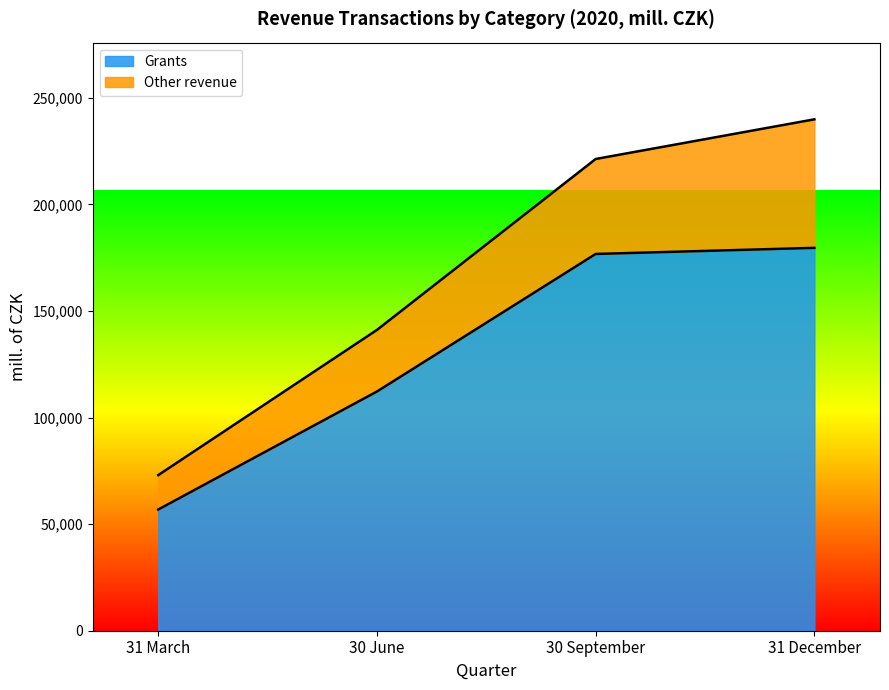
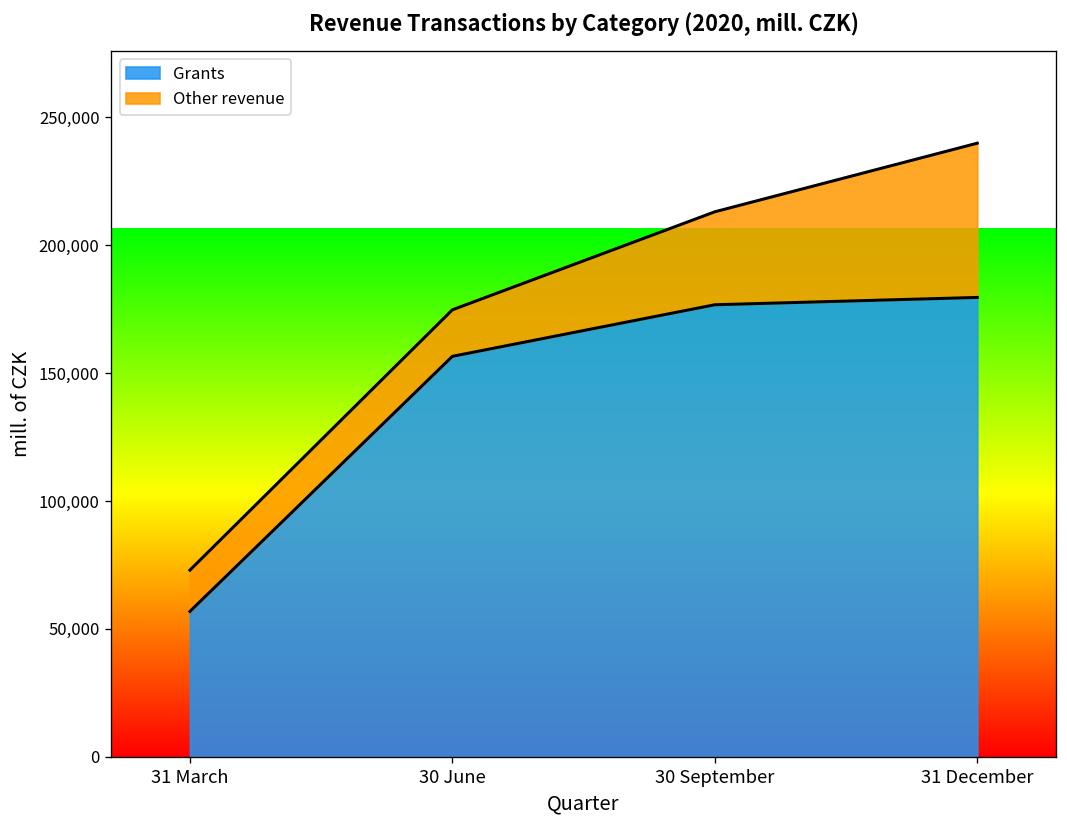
  {
    "Grants": {
      "31 March": "57,000",
-     "30 June": "112,000",
+     "30 June": "157,000",
      "30 September": "177,000",
      "31 December": "180,000"
    },
    "Other revenue": {
      "31 March": "16,000",
-     "30 June": "29,000",
-     "30 September": "45,000",
+     "30 June": "18,000",
+     "30 September": "36,000",
      "31 December": "60,000"
    }
  }
